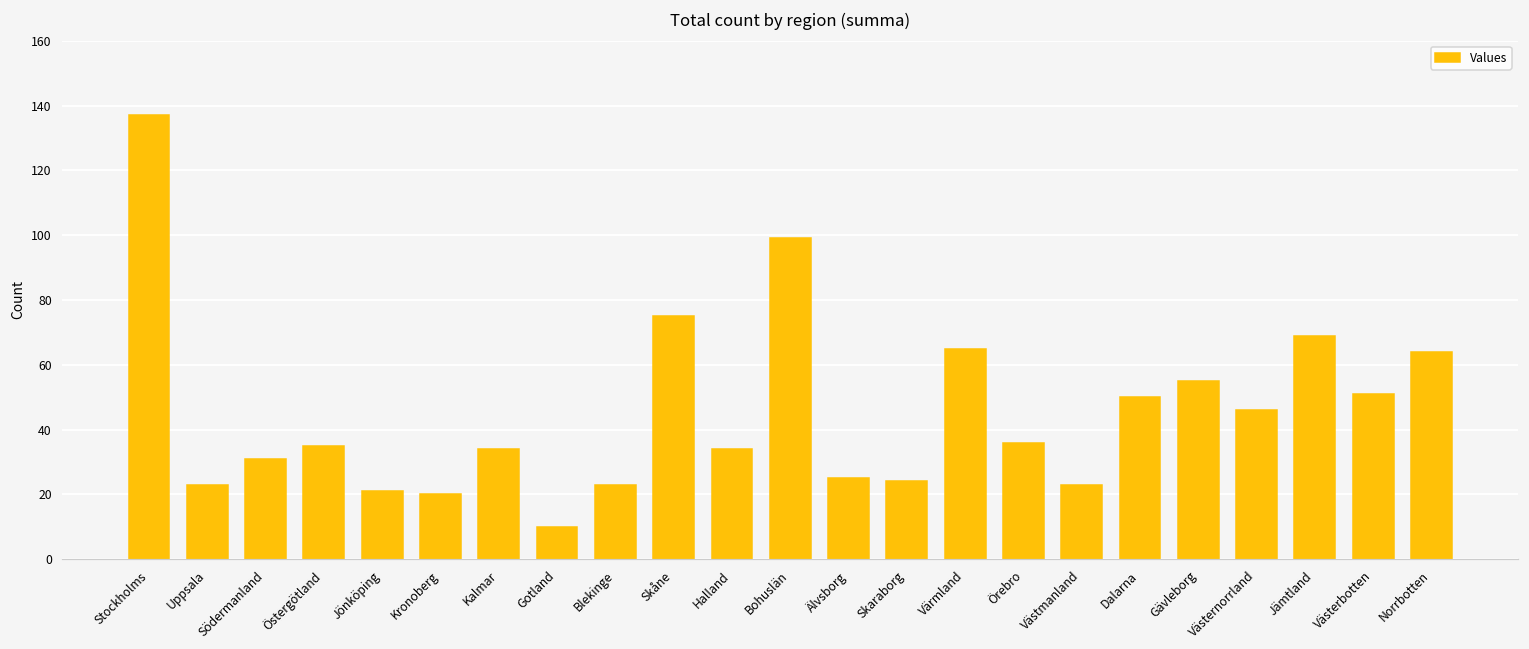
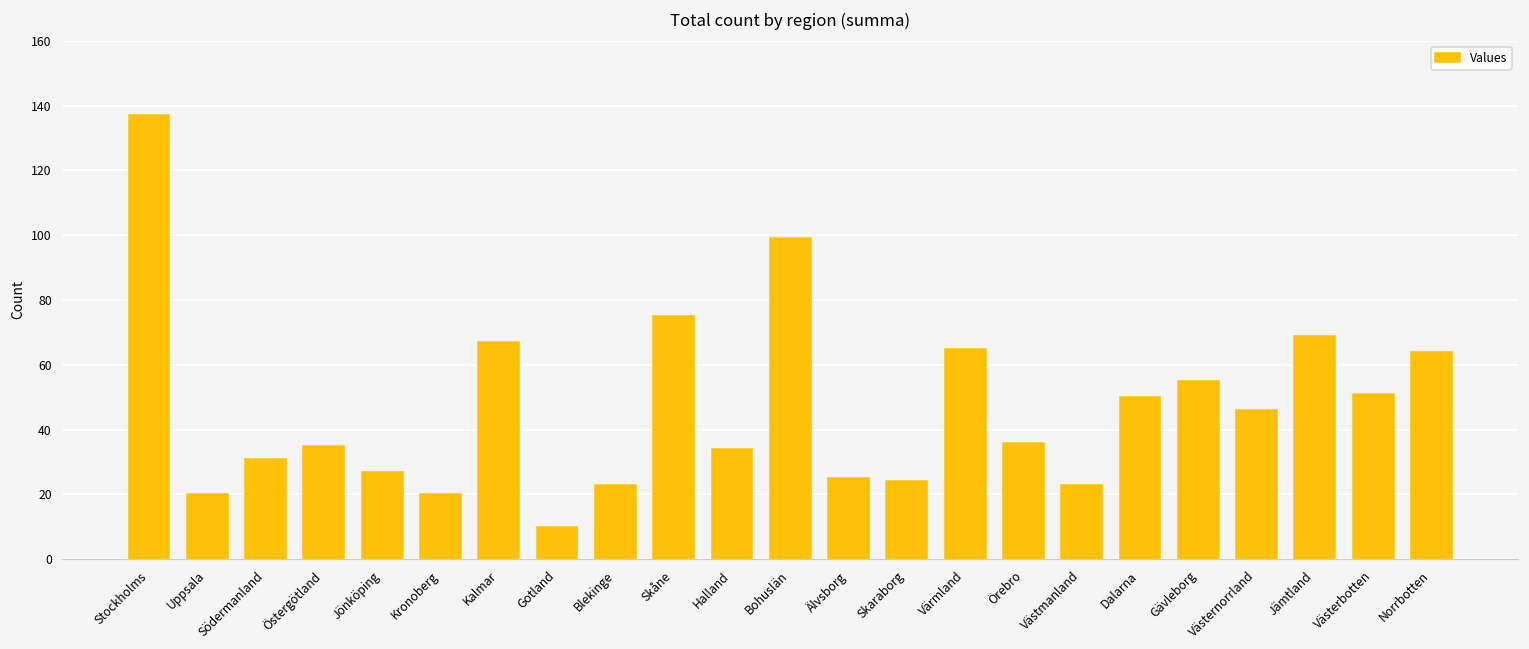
  {
    "Stockholms": 137,
-   "Uppsala": 23,
+   "Uppsala": 20,
    "Södermanland": 31,
    "Östergötland": 35,
-   "Jönköping": 21,
+   "Jönköping": 27,
    "Kronoberg": 20,
-   "Kalmar": 34,
+   "Kalmar": 67,
    "Gotland": 10,
    "Blekinge": 23,
    "Skåne": 75,
    "Halland": 34,
    "Bohuslän": 99,
    "Älvsborg": 25,
    "Skaraborg": 24,
    "Värmland": 65,
    "Örebro": 36,
    "Västmanland": 23,
    "Dalarna": 50,
    "Gävleborg": 55,
    "Västernorrland": 46,
    "Jämtland": 69,
    "Västerbotten": 51,
    "Norrbotten": 64
  }
